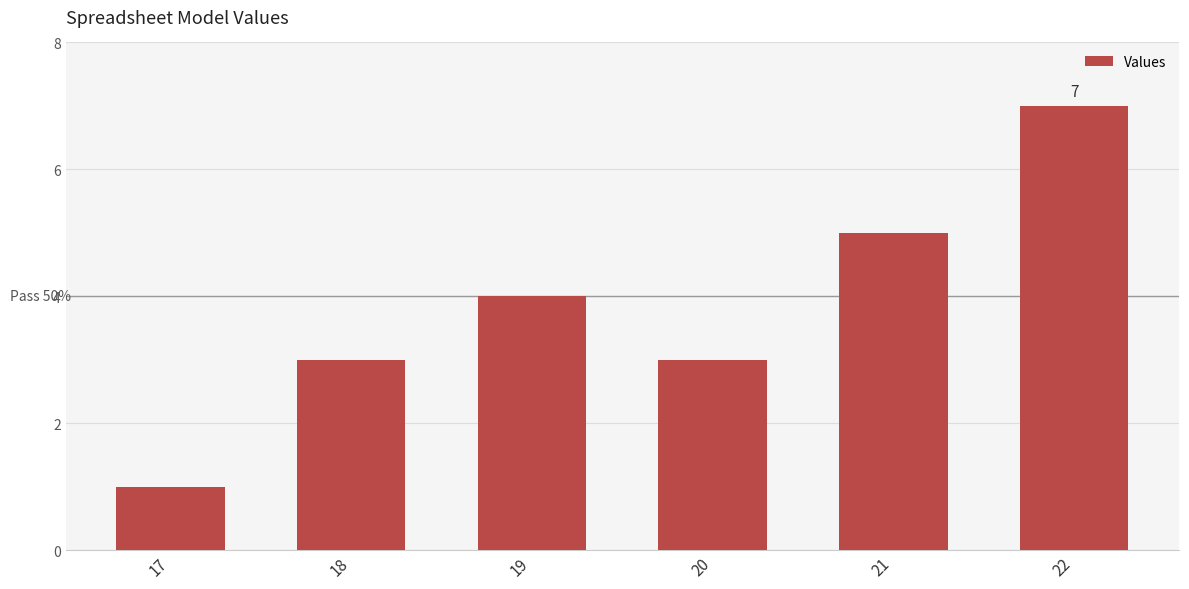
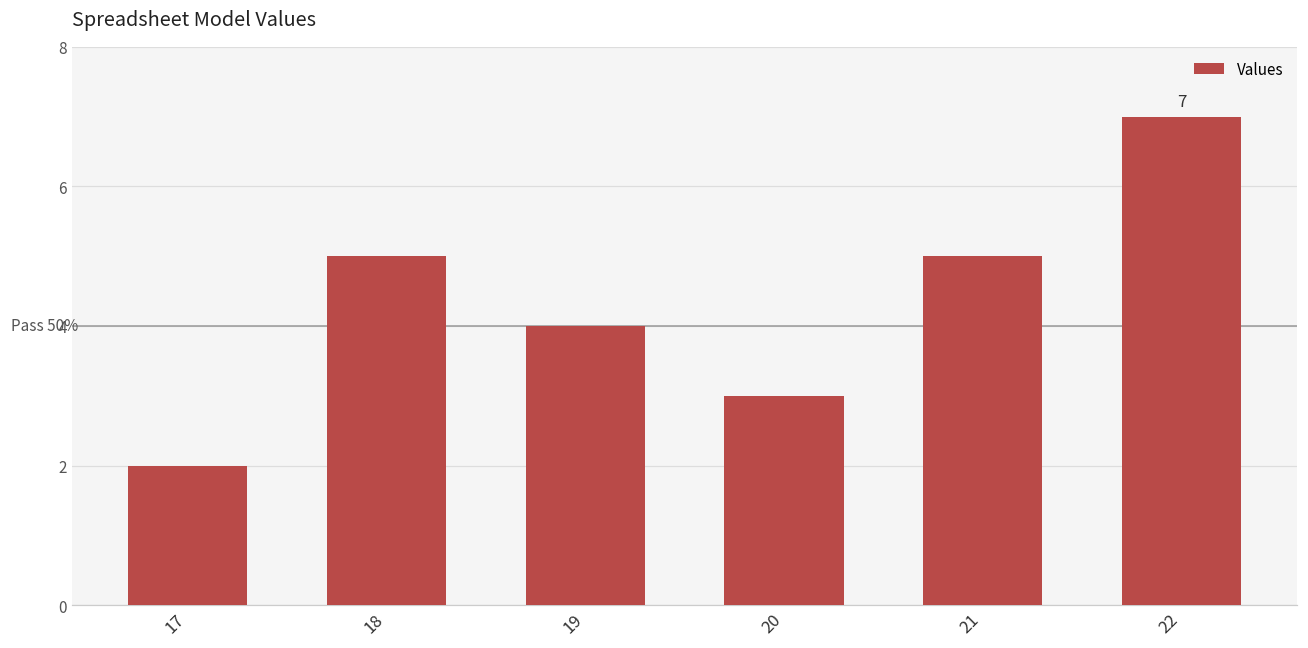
  {
-   "17": 1,
-   "18": 3,
+   "17": 2,
+   "18": 5,
    "19": 4,
    "20": 3,
    "21": 5
  }
